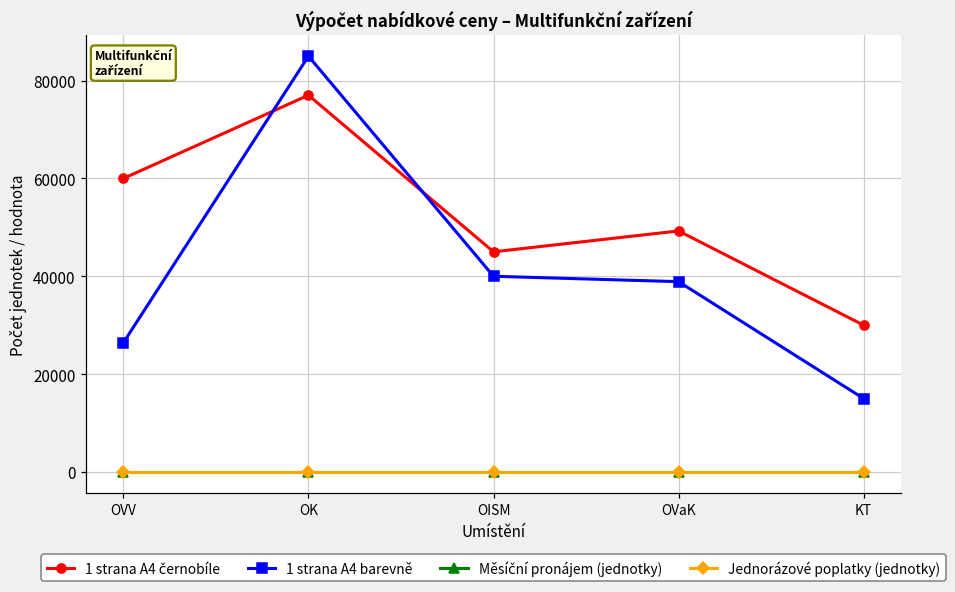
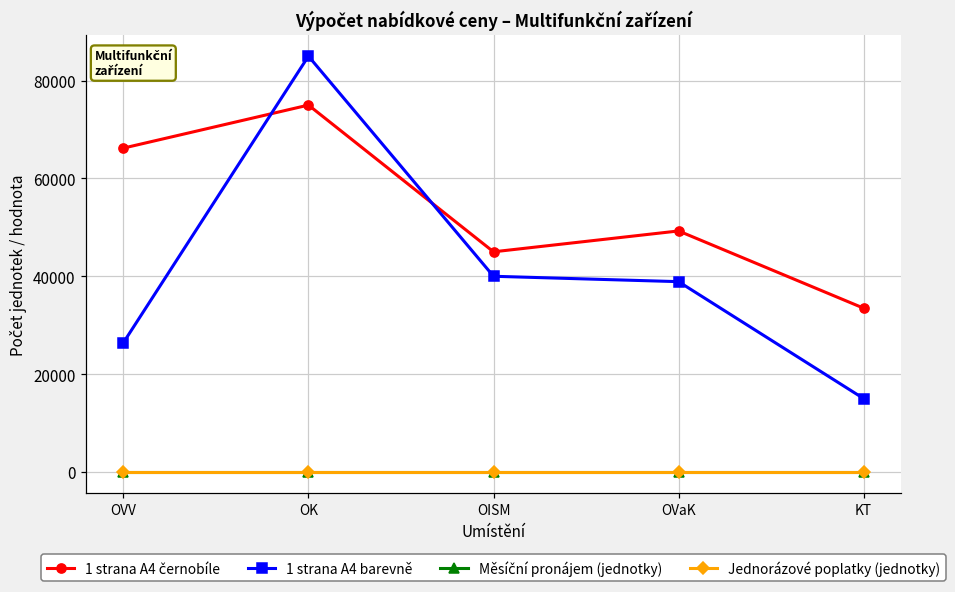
  {
    "1 strana A4 černobíle": {
-     "OVV": 60000,
-     "OK": 77000,
+     "OVV": 66000,
+     "OK": 75000,
      "OISM": 45000,
      "OVaK": 49000,
-     "KT": 30000
+     "KT": 33000
    },
    "1 strana A4 barevně": {
      "OVV": 26000,
      "OK": 85000,
      "OISM": 40000,
      "OVaK": 39000,
      "KT": 15000
    },
    "Jednorázové poplatky (jednotky)": {
      "OVV": 0,
      "OK": 0,
      "OISM": 0,
      "OVaK": 0,
      "KT": 0
    }
  }
